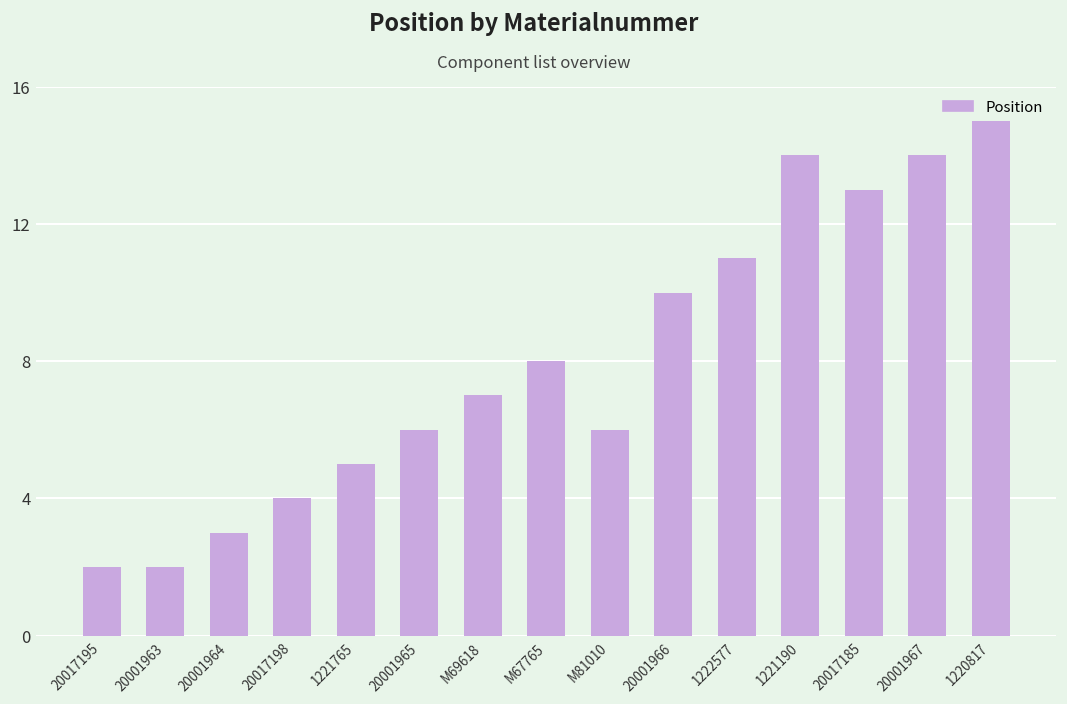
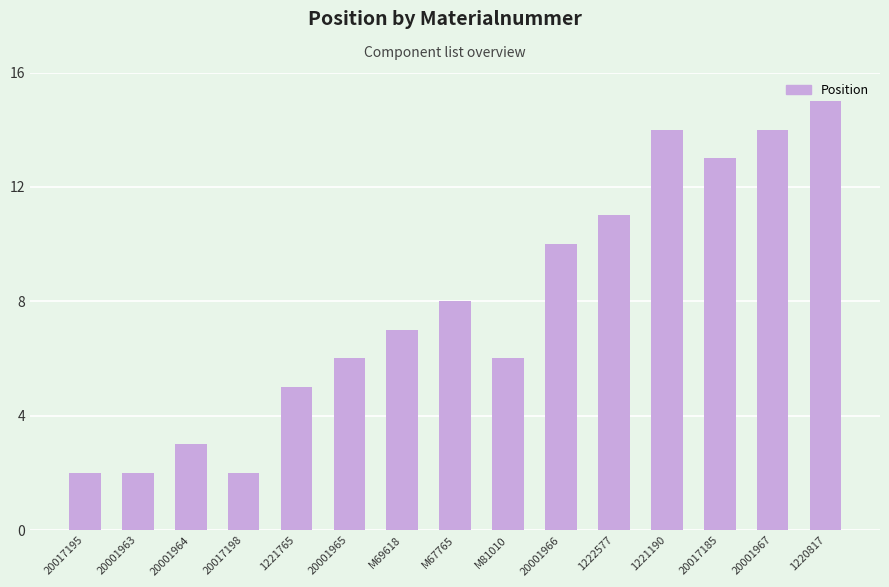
  {
    "20017195": 2,
    "20001963": 2,
    "20001964": 3,
-   "20017198": 4,
+   "20017198": 2,
    "1221765": 5,
    "20001965": 6,
    "M69618": 7,
    "M67765": 8,
    "M81010": 6,
    "20001966": 10,
    "1222577": 11,
    "1221190": 14,
    "20017185": 13,
    "20001967": 14,
    "1220817": 15
  }
